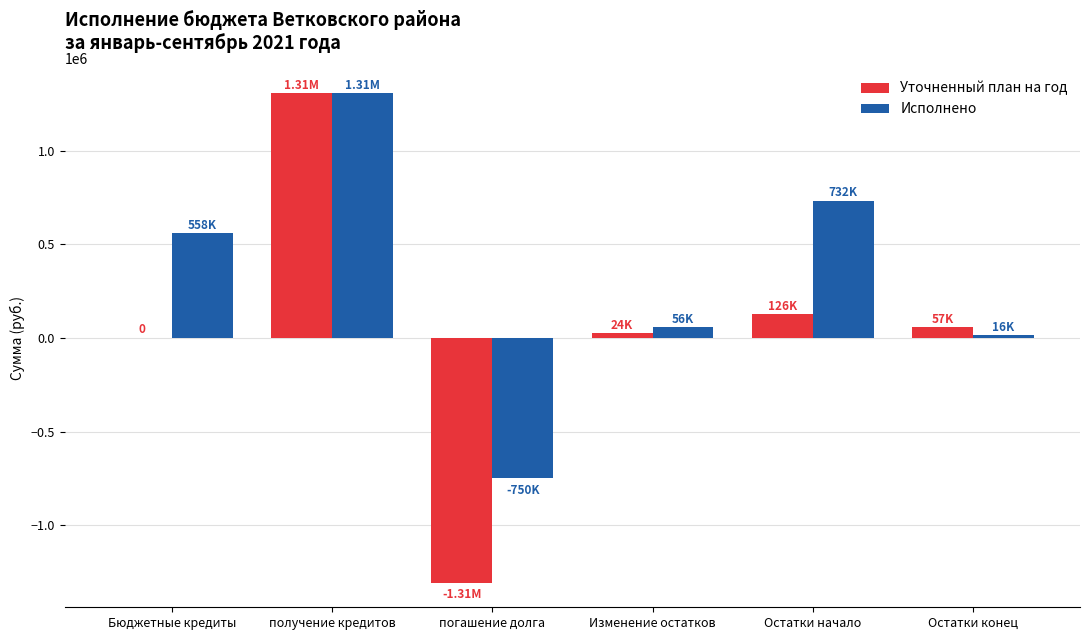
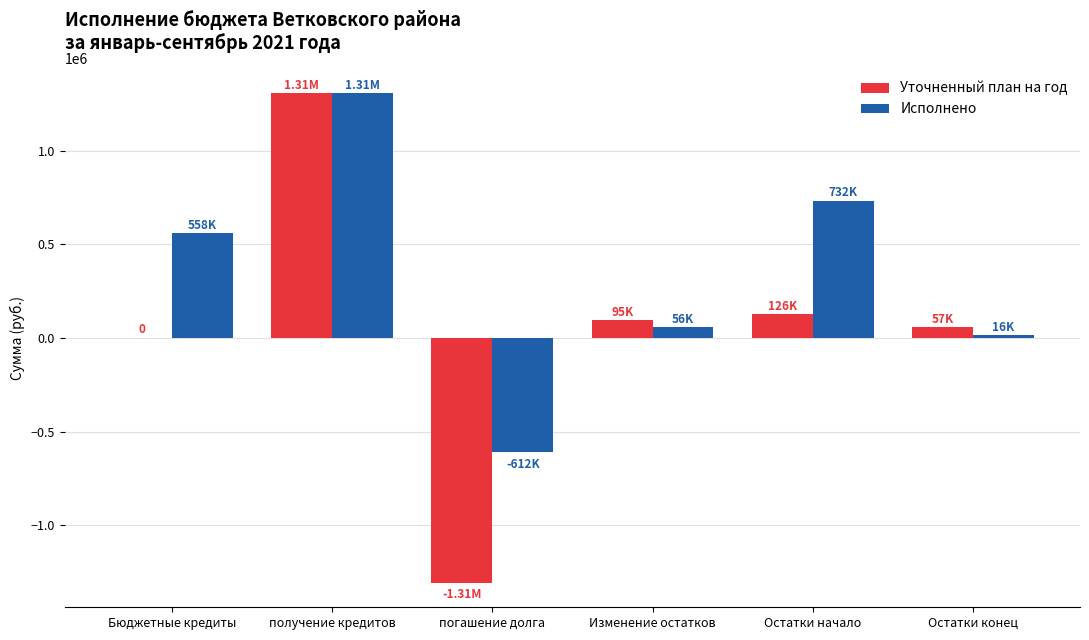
  {
    "Уточненный план на год": {
      "Бюджетные кредиты": "0",
      "получение кредитов": "1.31M",
      "погашение долга": "-1.31M",
-     "Изменение остатков": "24K",
+     "Изменение остатков": "95K",
      "Остатки начало": "126K",
      "Остатки конец": "57K"
    },
    "Исполнено": {
      "Бюджетные кредиты": "558K",
      "получение кредитов": "1.31M",
-     "погашение долга": "-750K",
+     "погашение долга": "-612K",
      "Изменение остатков": "56K",
      "Остатки начало": "732K",
      "Остатки конец": "16K"
    }
  }
